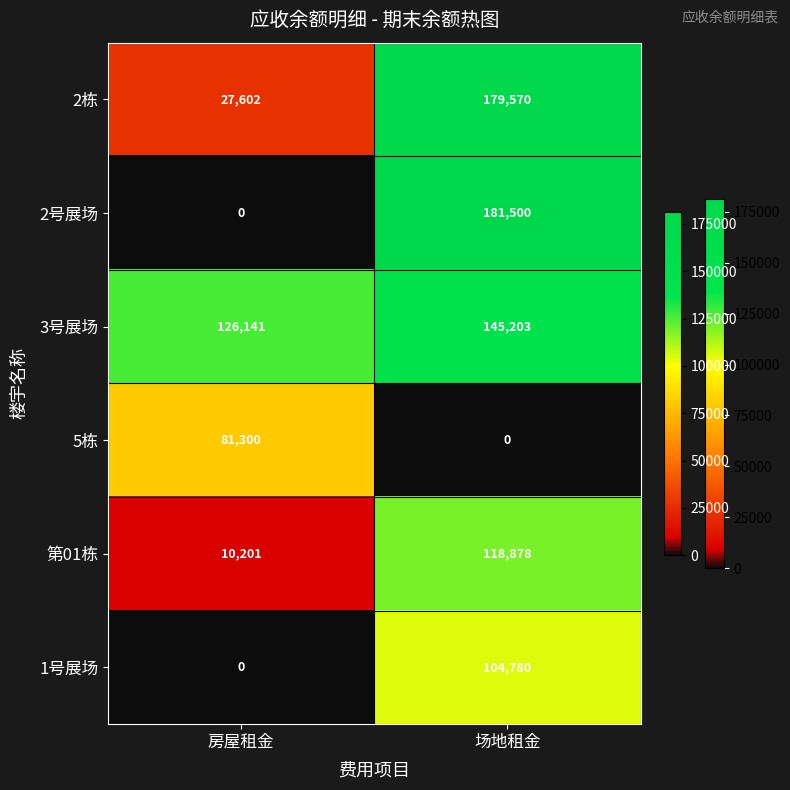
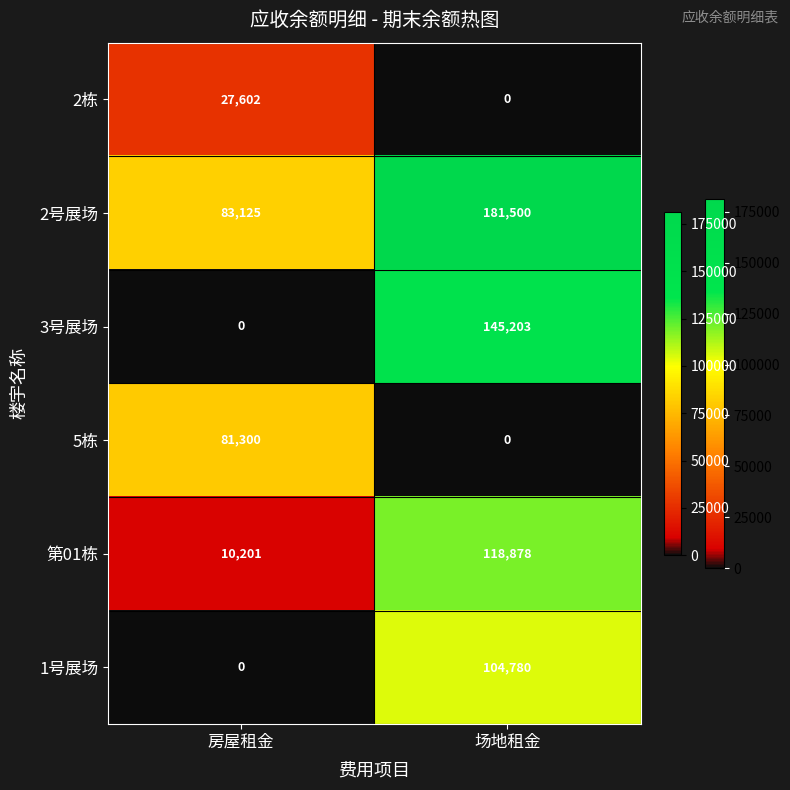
  {
    "2栋": {
      "房屋租金": "27,602",
-     "场地租金": "179,570"
+     "场地租金": "0"
    },
    "2号展场": {
-     "房屋租金": "0",
+     "房屋租金": "83,125",
      "场地租金": "181,500"
    },
    "3号展场": {
-     "房屋租金": "126,141",
+     "房屋租金": "0",
      "场地租金": "145,203"
    },
    "5栋": {
      "房屋租金": "81,300",
      "场地租金": "0"
    },
    "第01栋": {
      "房屋租金": "10,201",
      "场地租金": "118,878"
    },
    "1号展场": {
      "房屋租金": "0",
      "场地租金": "104,780"
    }
  }
